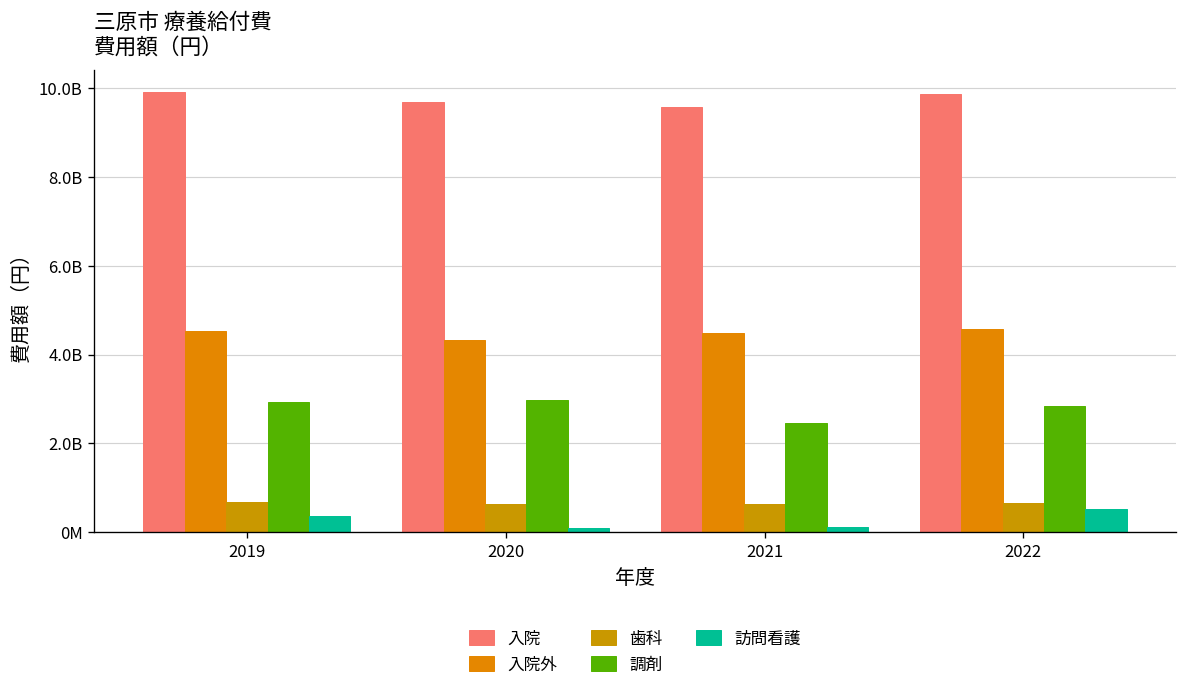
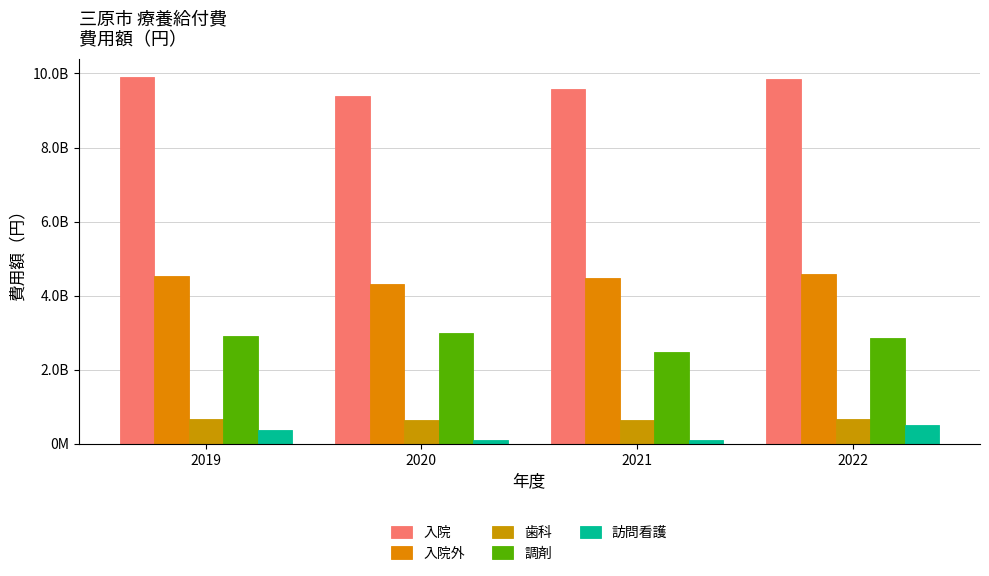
  {
    "入院": {
      "2019": 9900000000,
-     "2020": 9700000000,
+     "2020": 9400000000,
      "2021": 9600000000,
      "2022": 9900000000
    },
    "調剤": {
      "2019": 2900000000,
      "2020": 3000000000,
      "2021": 2500000000,
      "2022": 2800000000
    },
    "訪問看護": {
      "2019": 400000000,
      "2020": 100000000,
      "2021": 100000000,
      "2022": 500000000
    }
  }
